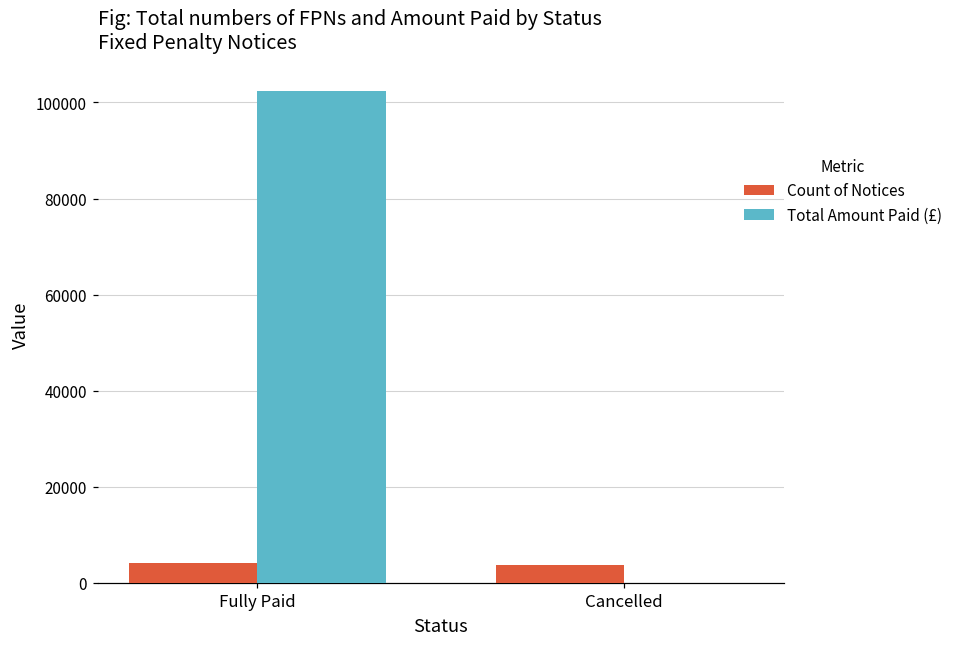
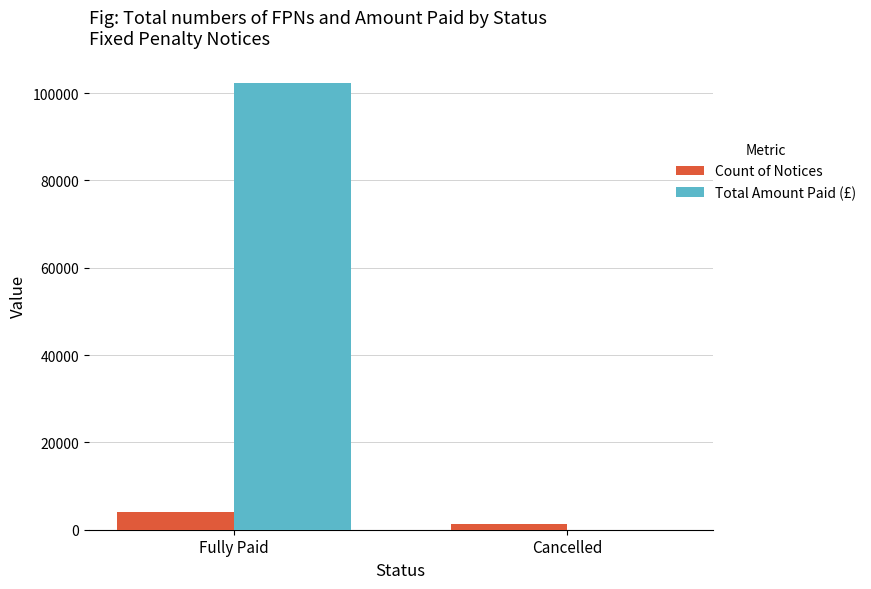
  {
    "Count of Notices": {
      "Fully Paid": 4000,
-     "Cancelled": 4000
+     "Cancelled": 1000
    },
    "Total Amount Paid (£)": {
      "Fully Paid": 102000,
      "Cancelled": 0
    }
  }
